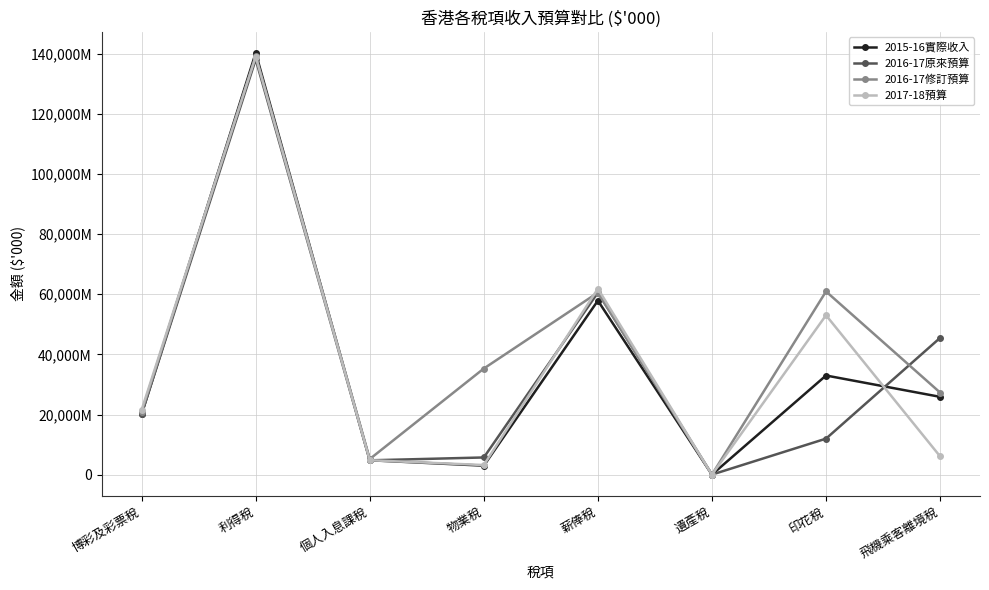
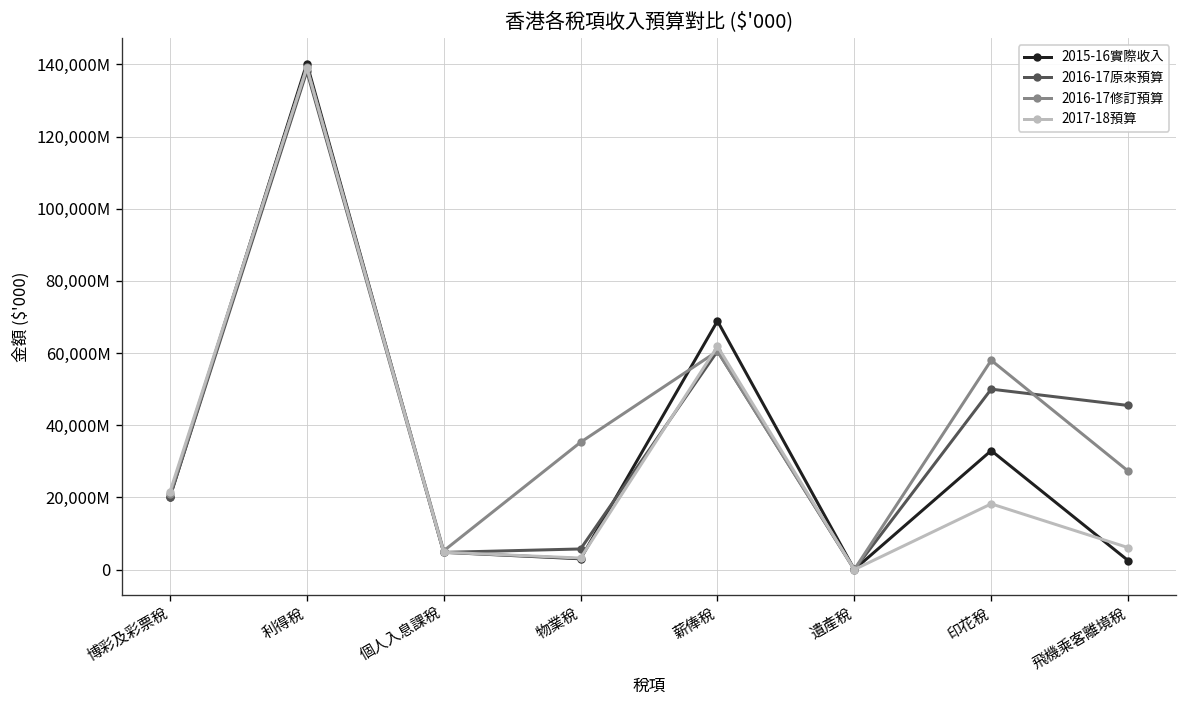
  {
    "2015-16實際收入": {
      "利得稅": "140,000,000,000",
-     "薪俸稅": "58,000,000,000",
+     "薪俸稅": "69,000,000,000",
      "印花稅": "33,000,000,000",
-     "飛機乘客離境稅": "26,000,000,000"
+     "飛機乘客離境稅": "3,000,000,000"
    },
    "2016-17原來預算": {
      "利得稅": "138,000,000,000",
      "物業稅": "6,000,000,000",
-     "印花稅": "12,000,000,000",
+     "印花稅": "50,000,000,000",
      "飛機乘客離境稅": "45,000,000,000"
    },
    "2016-17修訂預算": {
      "物業稅": "35,000,000,000",
-     "印花稅": "61,000,000,000",
+     "印花稅": "58,000,000,000",
      "飛機乘客離境稅": "27,000,000,000"
    },
    "2017-18預算": {
      "薪俸稅": "62,000,000,000",
-     "印花稅": "53,000,000,000",
+     "印花稅": "18,000,000,000",
      "飛機乘客離境稅": "6,000,000,000"
    }
  }
